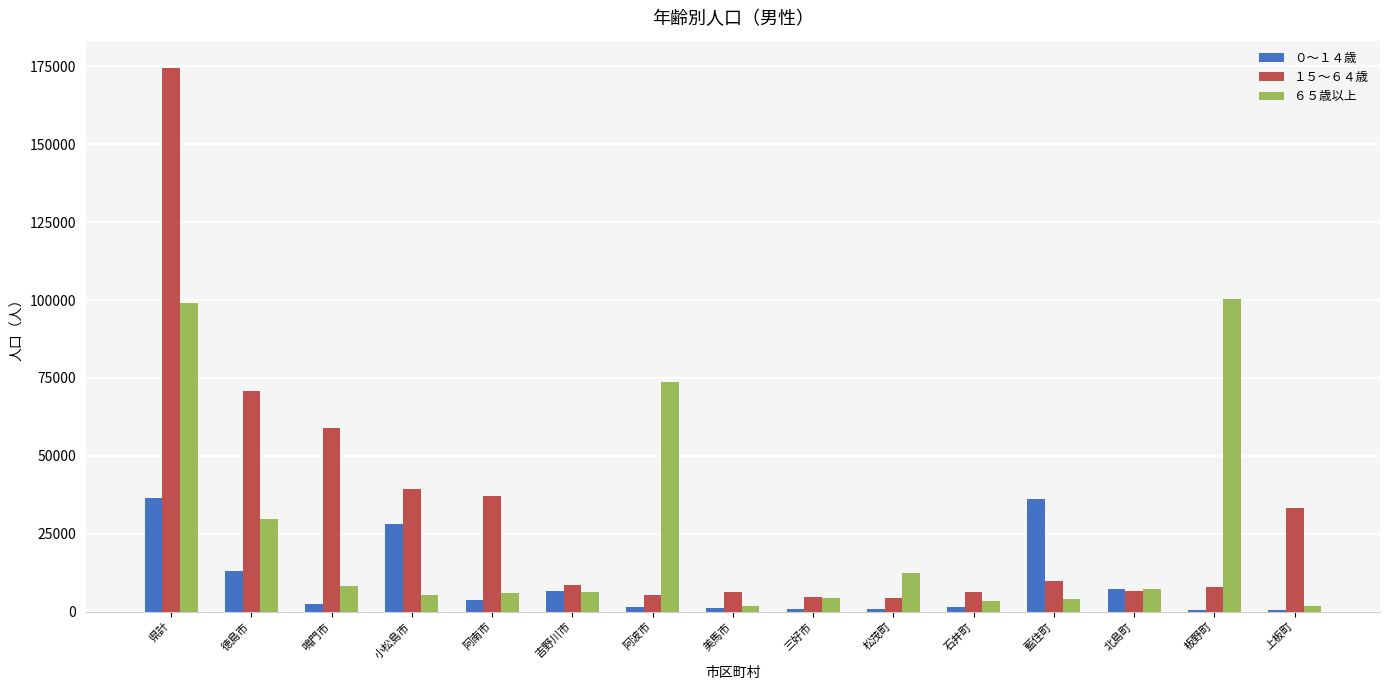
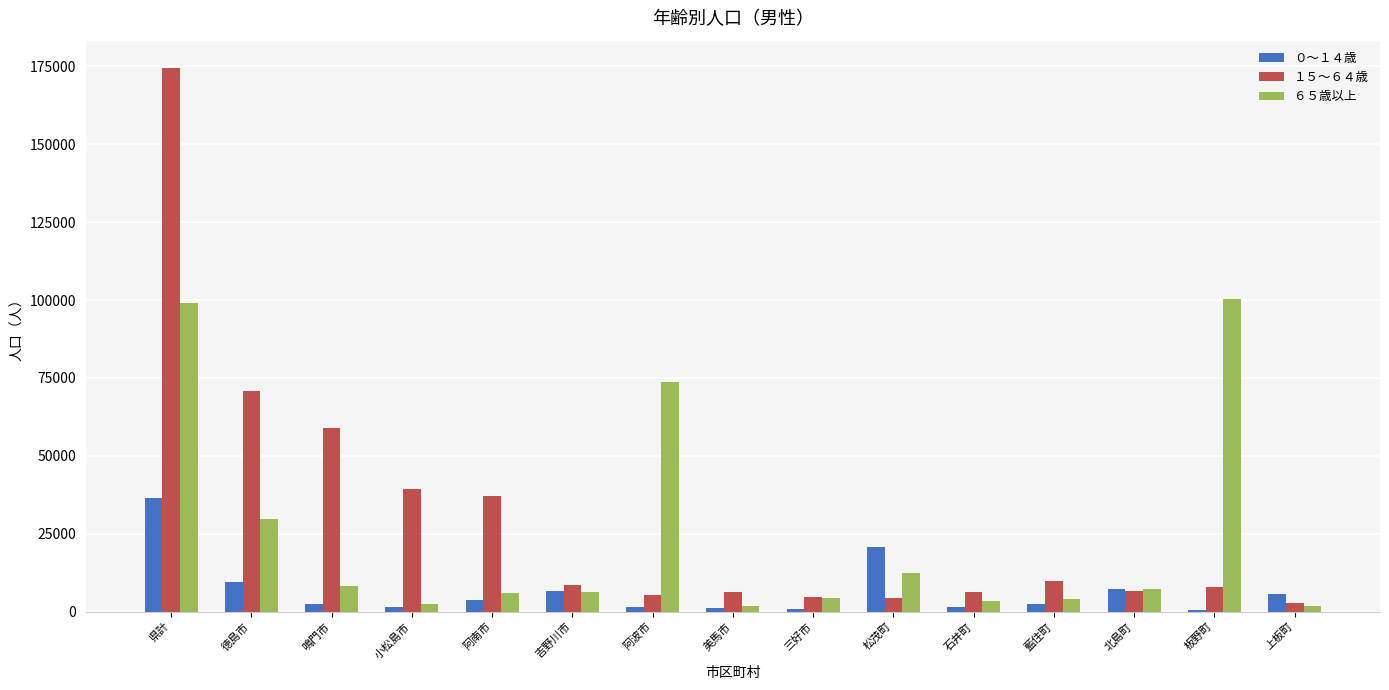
  {
    "０～１４歳": {
      "県計": 36000,
-     "徳島市": 13000,
+     "徳島市": 9000,
      "鳴門市": 3000,
-     "小松島市": 28000,
+     "小松島市": 2000,
      "阿南市": 4000,
      "吉野川市": 7000,
      "阿波市": 2000,
      "美馬市": 1000,
      "三好市": 1000,
-     "松茂町": 1000,
+     "松茂町": 21000,
      "石井町": 1000,
-     "藍住町": 36000,
+     "藍住町": 3000,
      "北島町": 7000,
-     "上板町": 1000
+     "上板町": 6000
    },
    "１５～６４歳": {
      "県計": 175000,
      "徳島市": 71000,
      "鳴門市": 59000,
      "小松島市": 39000,
      "阿南市": 37000,
      "吉野川市": 9000,
      "阿波市": 5000,
      "美馬市": 6000,
      "三好市": 5000,
      "松茂町": 4000,
      "石井町": 6000,
      "藍住町": 10000,
      "北島町": 7000,
      "板野町": 8000,
-     "上板町": 33000
+     "上板町": 3000
    },
    "６５歳以上": {
      "県計": 99000,
      "徳島市": 30000,
      "鳴門市": 8000,
-     "小松島市": 5000,
+     "小松島市": 2000,
      "阿南市": 6000,
      "吉野川市": 6000,
      "阿波市": 74000,
      "美馬市": 2000,
      "三好市": 5000,
      "松茂町": 12000,
      "石井町": 4000,
      "藍住町": 4000,
      "北島町": 7000,
      "板野町": 100000,
      "上板町": 2000
    }
  }
